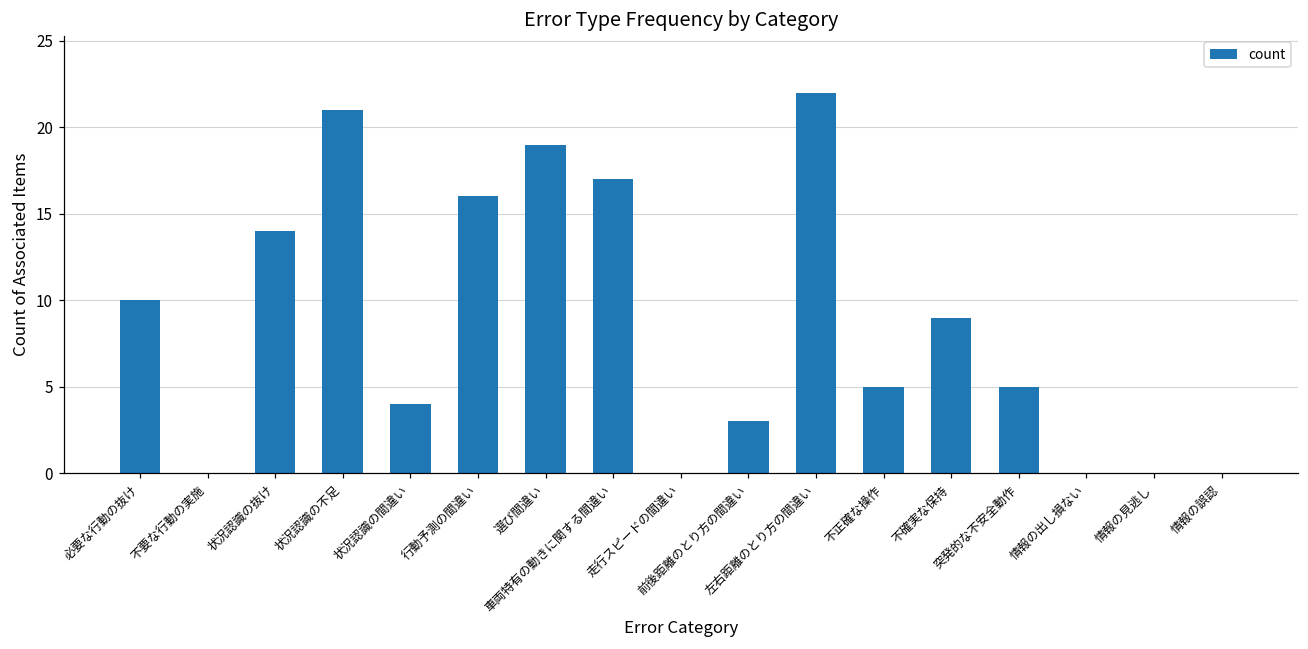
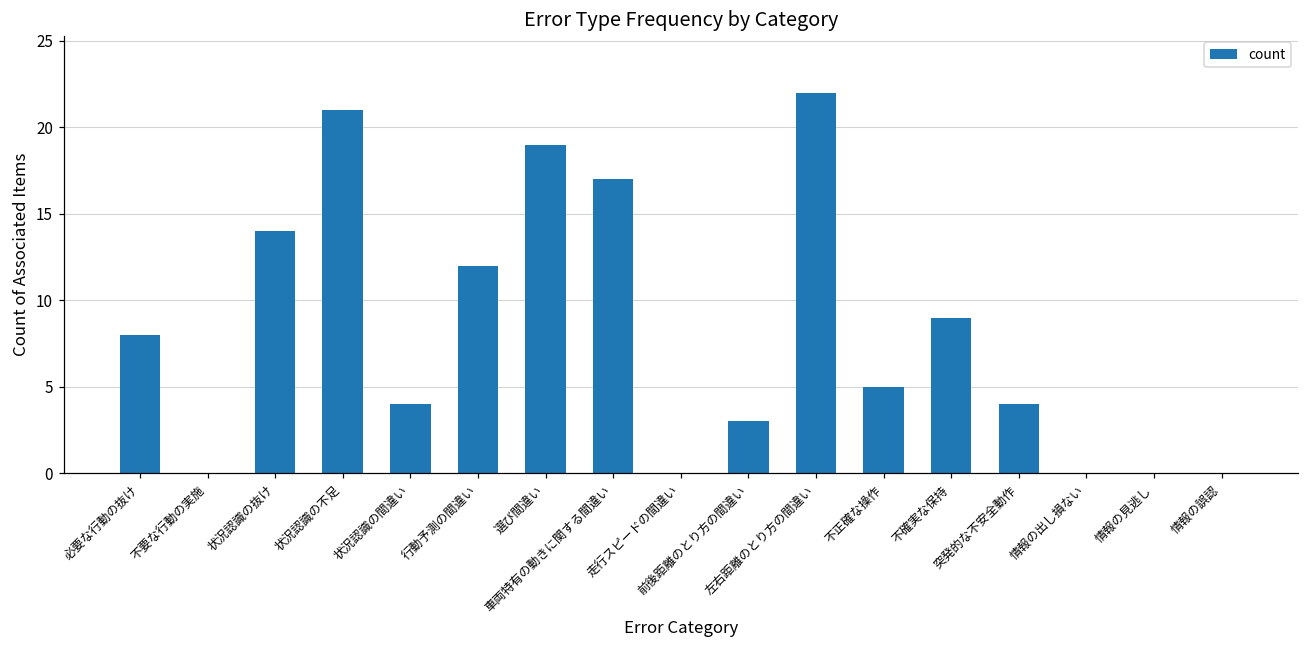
  {
-   "必要な行動の抜け": 10,
+   "必要な行動の抜け": 8,
    "不要な行動の実施": 0,
    "状況認識の抜け": 14,
    "状況認識の不足": 21,
    "状況認識の間違い": 4,
-   "行動予測の間違い": 16,
+   "行動予測の間違い": 12,
    "選び間違い": 19,
    "車両特有の動きに関する間違い": 17,
    "走行スピードの間違い": 0,
    "前後距離のとり方の間違い": 3,
    "左右距離のとり方の間違い": 22,
    "不正確な操作": 5,
    "不確実な保持": 9,
-   "突発的な不安全動作": 5,
+   "突発的な不安全動作": 4,
    "情報の出し損ない": 0,
    "情報の見逃し": 0,
    "情報の誤認": 0
  }
